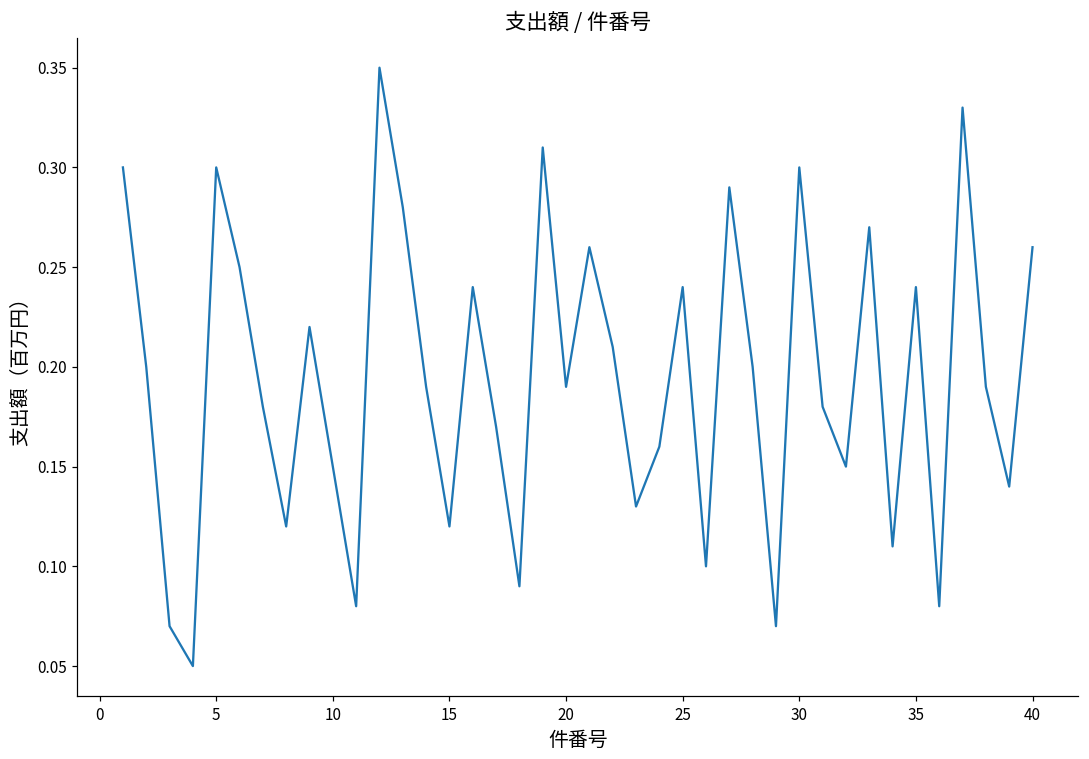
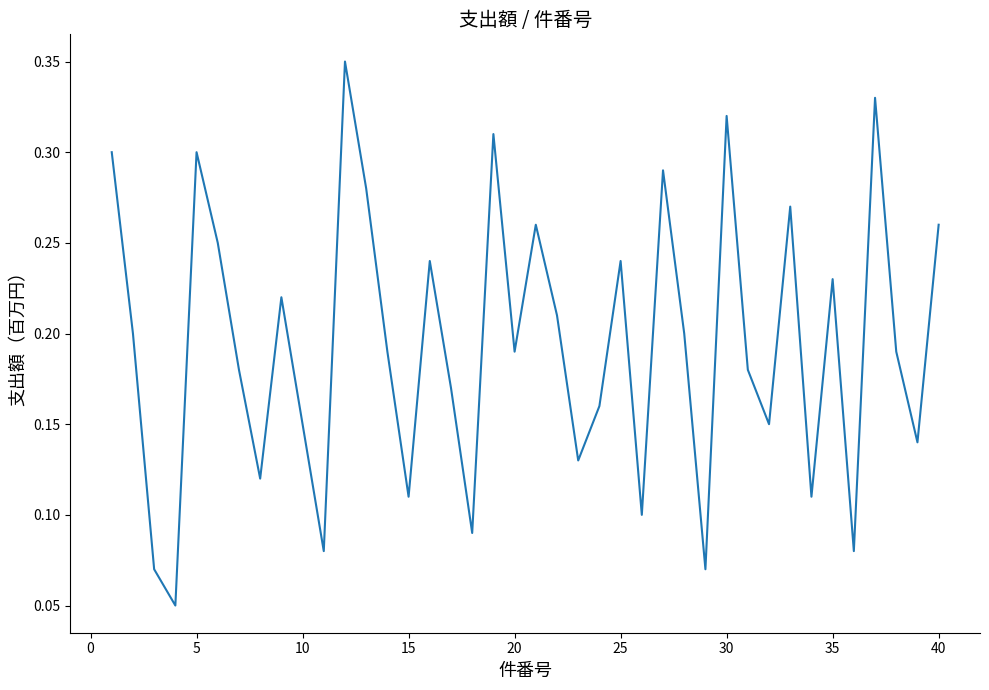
  {
    "5": 0.30,
    "10": 0.15,
-   "15": 0.12,
+   "15": 0.11,
    "20": 0.19,
    "25": 0.24,
-   "30": 0.30,
-   "35": 0.24,
+   "30": 0.32,
+   "35": 0.23,
    "40": 0.26
  }
